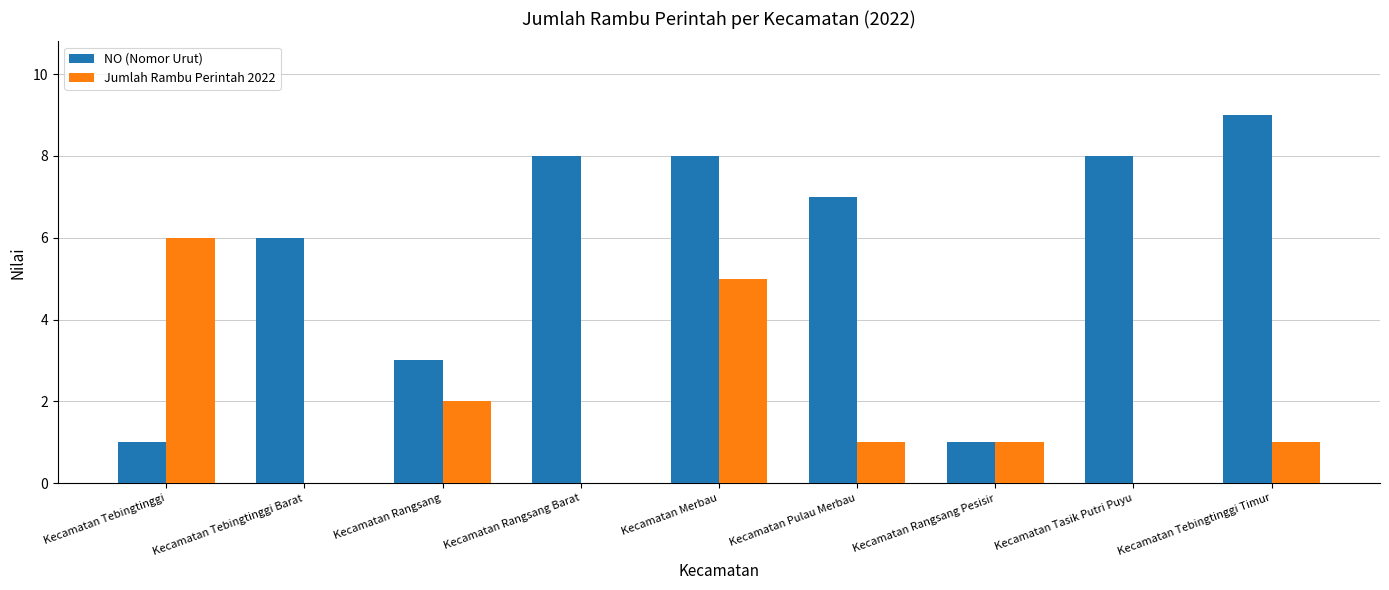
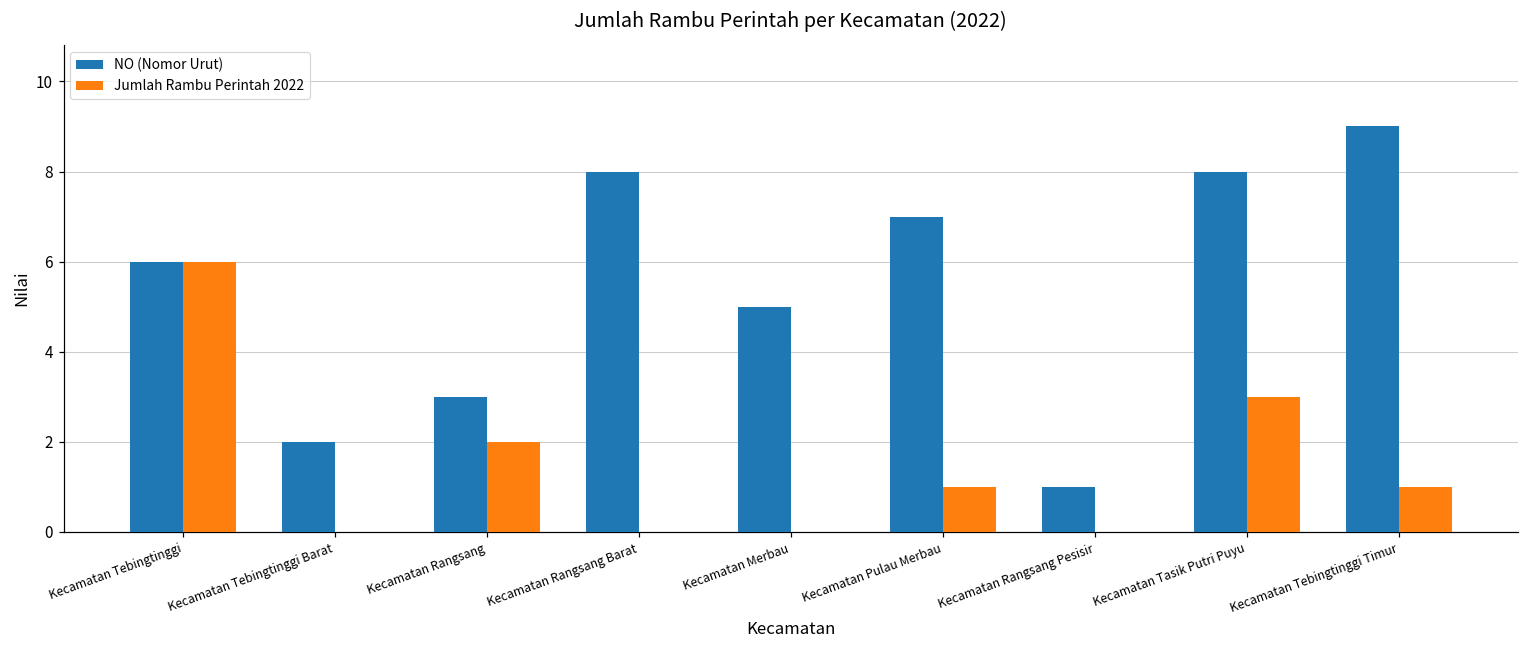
  {
    "NO (Nomor Urut)": {
-     "Kecamatan Tebingtinggi": 1,
-     "Kecamatan Tebingtinggi Barat": 6,
+     "Kecamatan Tebingtinggi": 6,
+     "Kecamatan Tebingtinggi Barat": 2,
      "Kecamatan Rangsang": 3,
      "Kecamatan Rangsang Barat": 8,
-     "Kecamatan Merbau": 8,
+     "Kecamatan Merbau": 5,
      "Kecamatan Pulau Merbau": 7,
      "Kecamatan Rangsang Pesisir": 1,
      "Kecamatan Tasik Putri Puyu": 8,
      "Kecamatan Tebingtinggi Timur": 9
    },
    "Jumlah Rambu Perintah 2022": {
      "Kecamatan Tebingtinggi": 6,
      "Kecamatan Tebingtinggi Barat": 0,
      "Kecamatan Rangsang": 2,
      "Kecamatan Rangsang Barat": 0,
-     "Kecamatan Merbau": 5,
+     "Kecamatan Merbau": 0,
      "Kecamatan Pulau Merbau": 1,
-     "Kecamatan Rangsang Pesisir": 1,
-     "Kecamatan Tasik Putri Puyu": 0,
+     "Kecamatan Rangsang Pesisir": 0,
+     "Kecamatan Tasik Putri Puyu": 3,
      "Kecamatan Tebingtinggi Timur": 1
    }
  }
